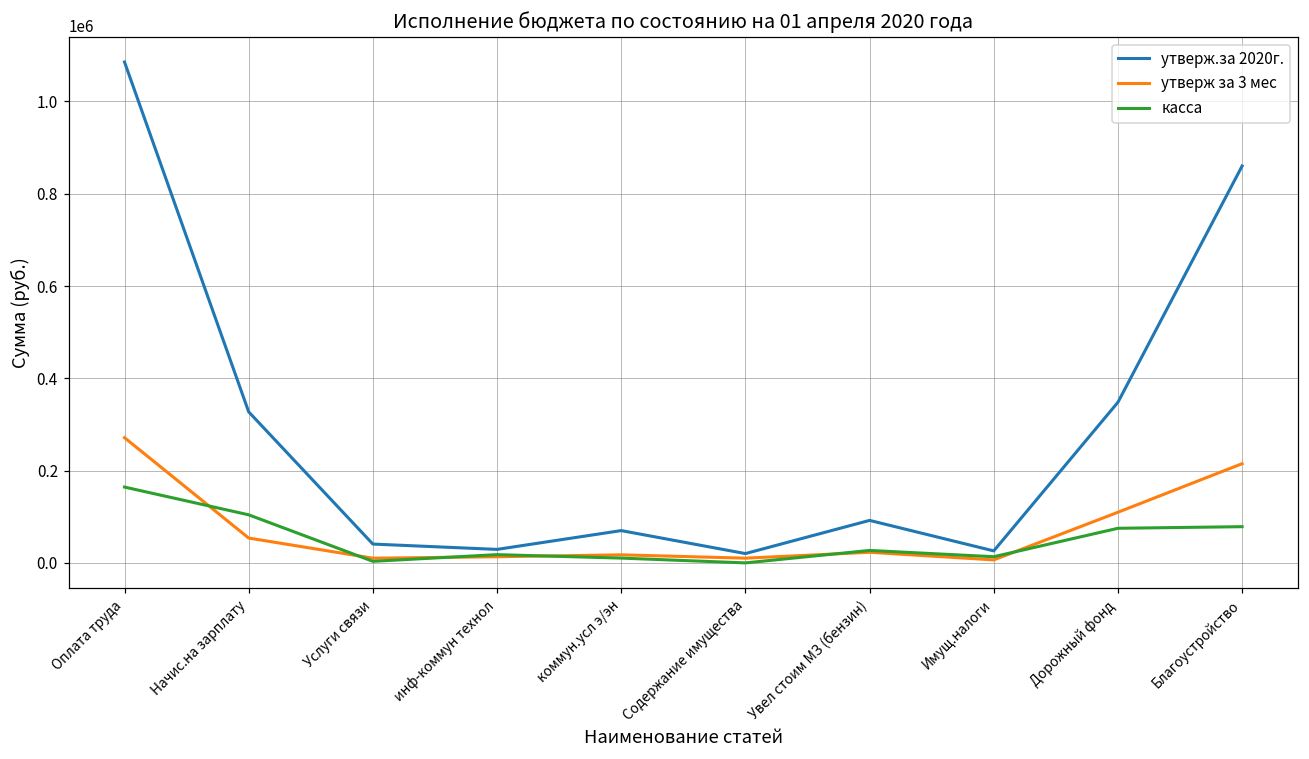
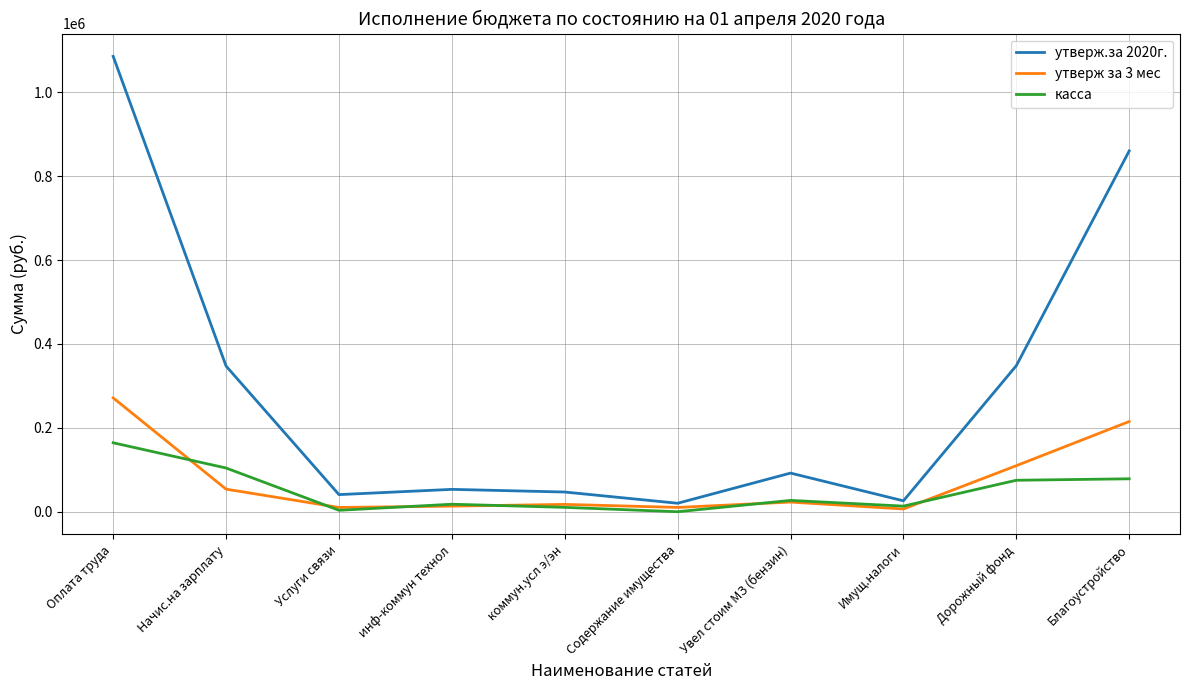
  {
    "утверж.за 2020г.": {
      "Оплата труда": 1090000,
-     "Начис.на зарплату": 330000,
+     "Начис.на зарплату": 350000,
      "Услуги связи": 40000,
-     "инф-коммун технол": 30000,
-     "коммун.усл э/эн": 70000,
+     "инф-коммун технол": 50000,
+     "коммун.усл э/эн": 50000,
      "Содержание имущества": 20000,
      "Увел стоим МЗ (бензин)": 90000,
      "Имущ.налоги": 30000,
      "Дорожный фонд": 350000,
      "Благоустройство": 860000
    },
    "утверж за 3 мес": {
      "Оплата труда": 270000,
      "Начис.на зарплату": 50000,
      "Услуги связи": 10000,
      "коммун.усл э/эн": 20000,
      "Содержание имущества": 10000,
      "Имущ.налоги": 10000,
      "Дорожный фонд": 110000,
      "Благоустройство": 220000
    },
    "касса": {
      "Оплата труда": 160000,
      "Начис.на зарплату": 100000,
      "Услуги связи": 0,
      "коммун.усл э/эн": 10000,
      "Содержание имущества": 0,
      "Имущ.налоги": 10000,
      "Дорожный фонд": 80000,
      "Благоустройство": 80000
    }
  }
